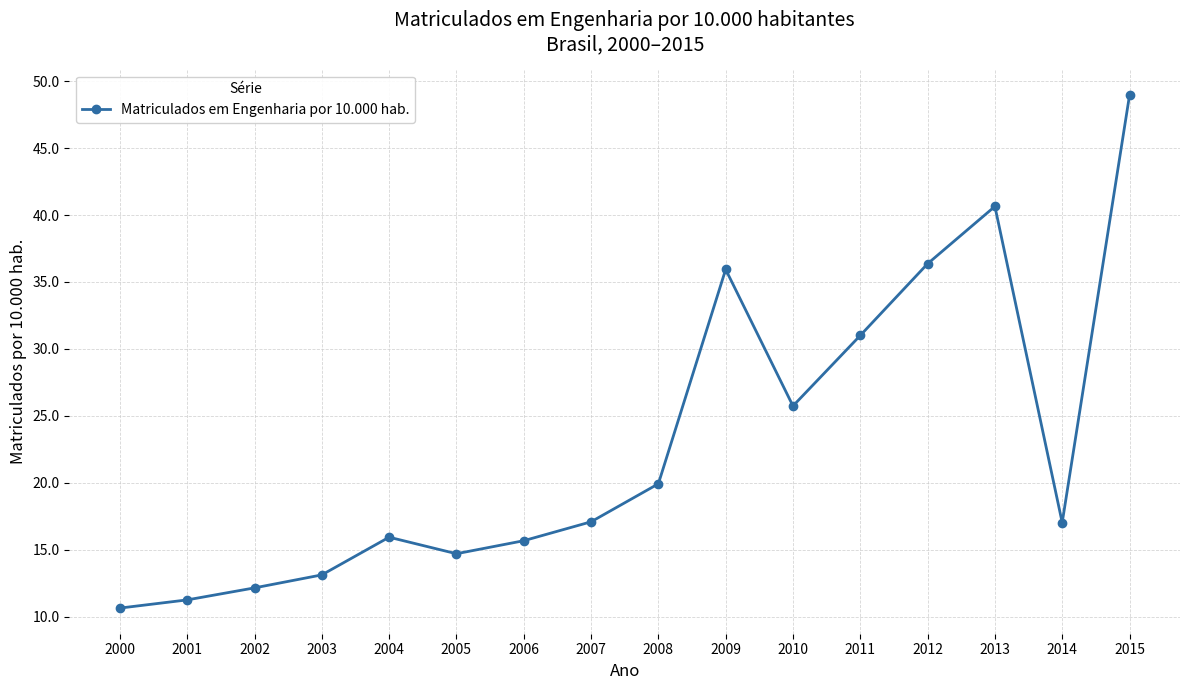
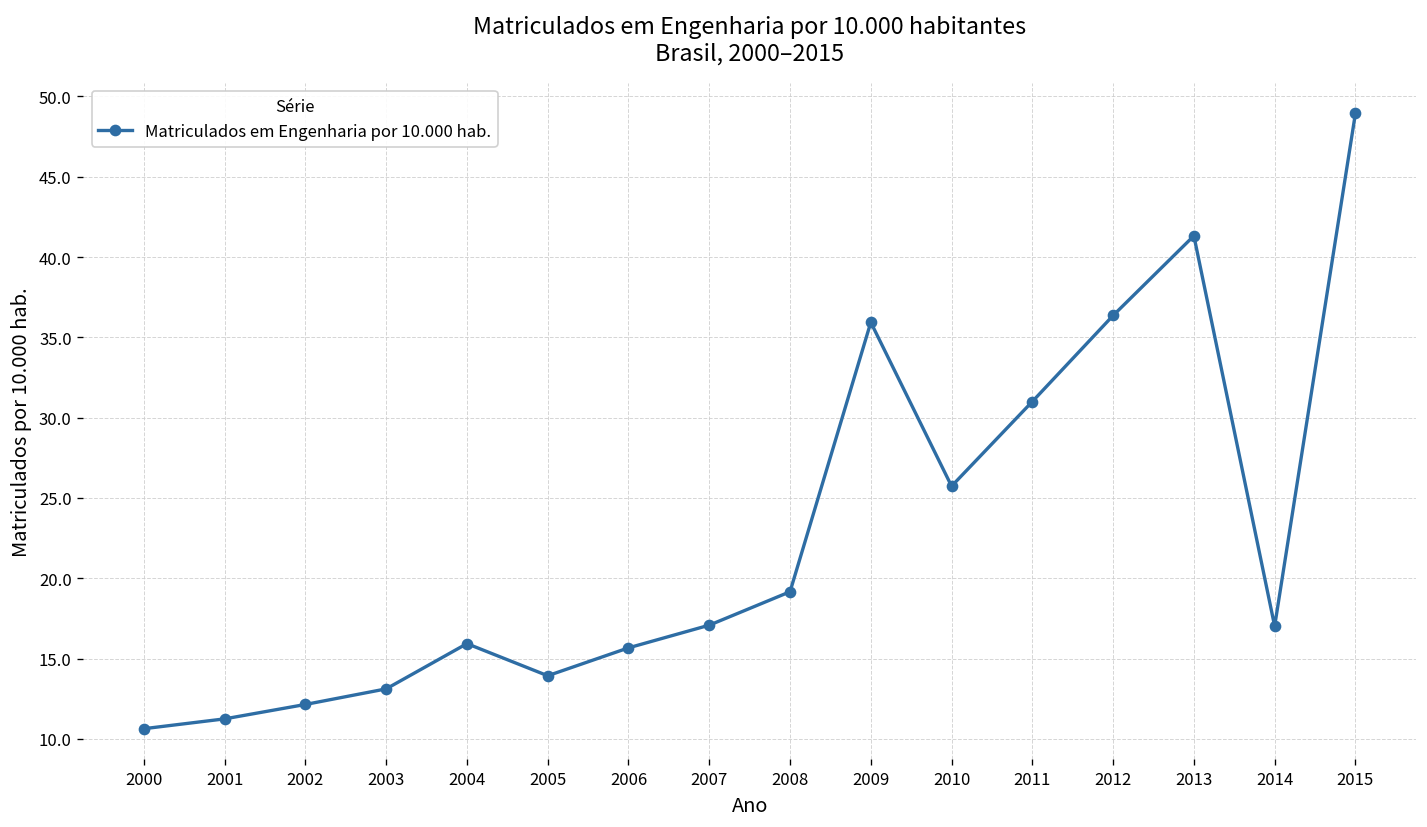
  {
    "2000": 10.6,
    "2001": 11.2,
    "2002": 12.1,
    "2003": 13.1,
    "2004": 15.9,
-   "2005": 14.7,
+   "2005": 13.9,
    "2006": 15.7,
    "2007": 17.1,
-   "2008": 19.9,
+   "2008": 19.2,
    "2009": 35.9,
    "2010": 25.7,
    "2011": 31.0,
    "2012": 36.4,
-   "2013": 40.6,
+   "2013": 41.3,
    "2014": 17.0,
    "2015": 48.9
  }
